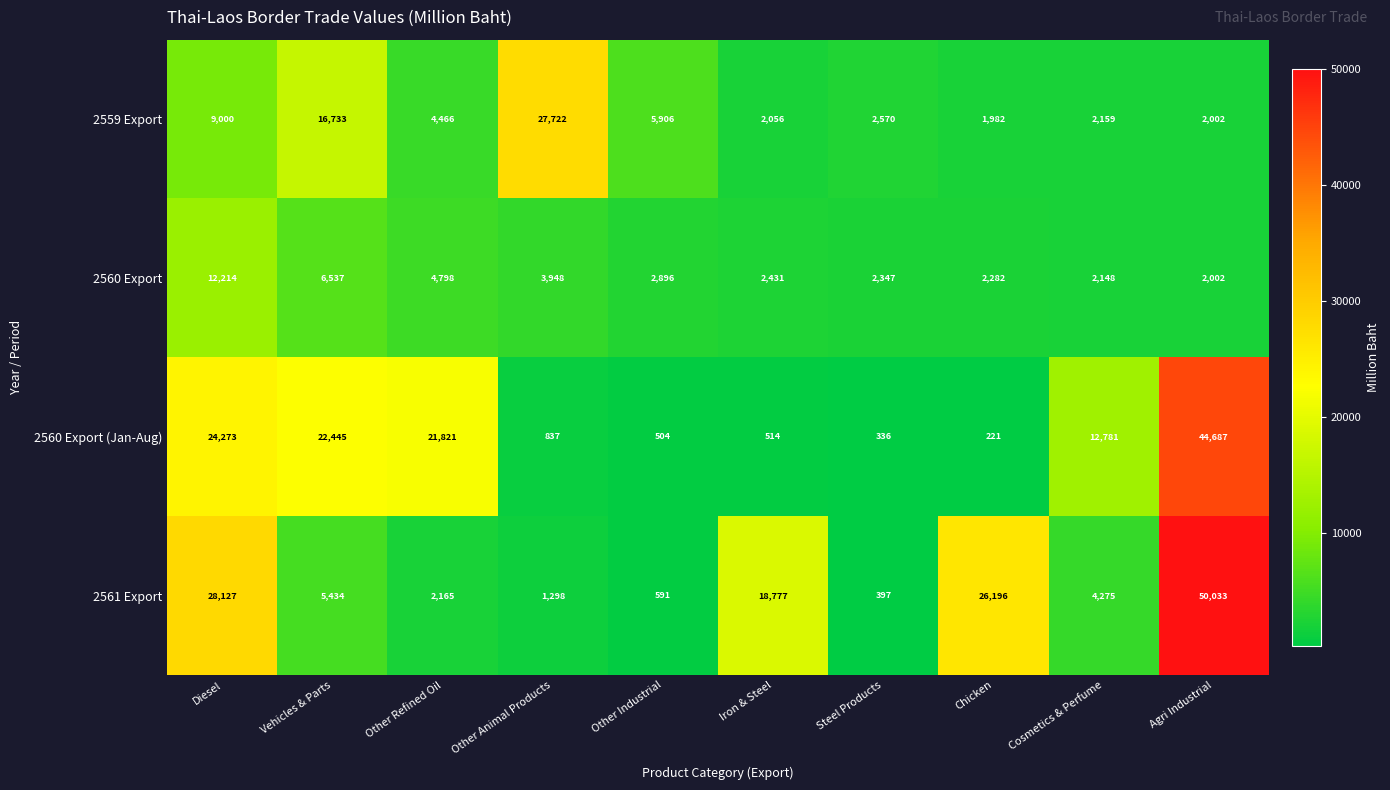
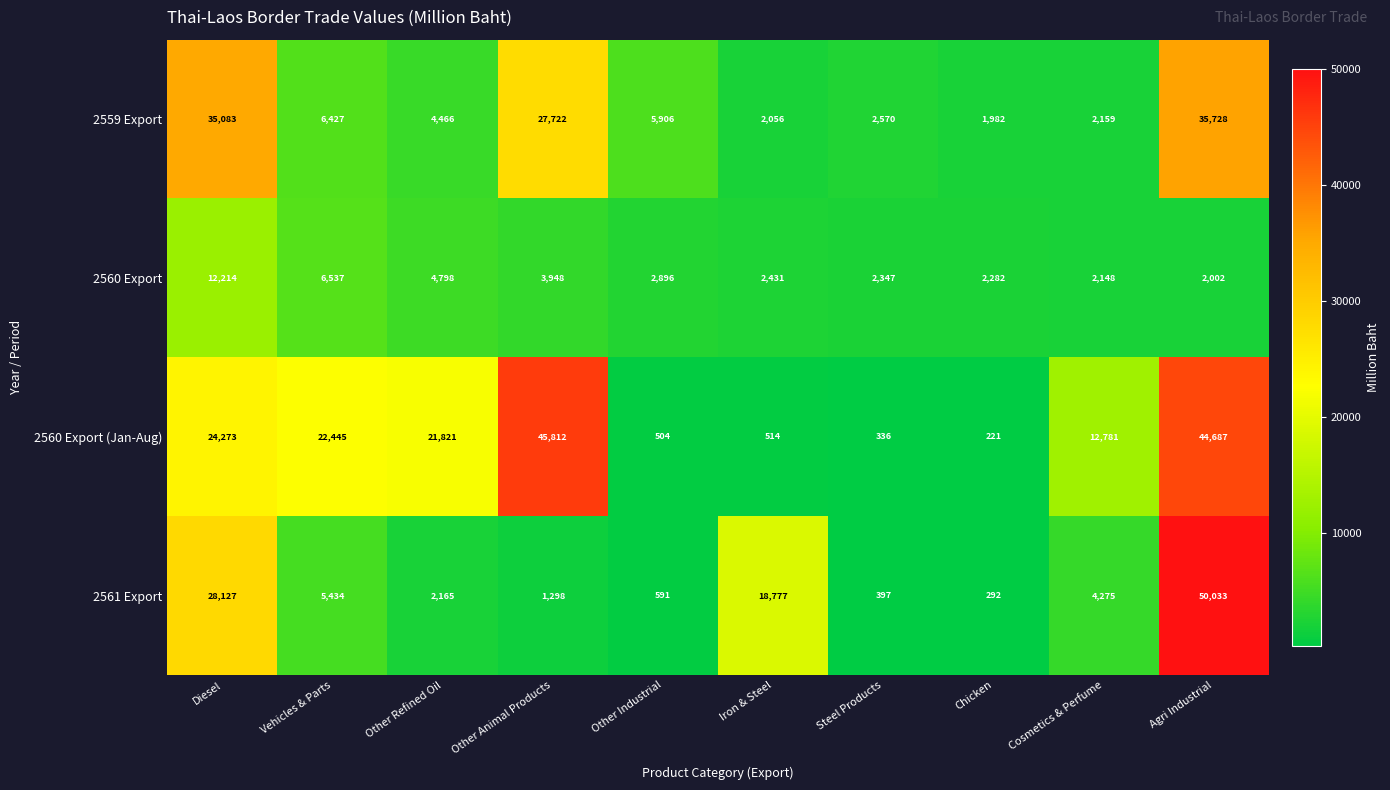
  {
    "2559 Export": {
-     "Diesel": "9,000",
-     "Vehicles & Parts": "16,733",
+     "Diesel": "35,083",
+     "Vehicles & Parts": "6,427",
      "Other Refined Oil": "4,466",
      "Other Animal Products": "27,722",
      "Other Industrial": "5,906",
      "Iron & Steel": "2,056",
      "Steel Products": "2,570",
      "Chicken": "1,982",
      "Cosmetics & Perfume": "2,159",
-     "Agri Industrial": "2,002"
+     "Agri Industrial": "35,728"
    },
    "2560 Export": {
      "Diesel": "12,214",
      "Vehicles & Parts": "6,537",
      "Other Refined Oil": "4,798",
      "Other Animal Products": "3,948",
      "Other Industrial": "2,896",
      "Iron & Steel": "2,431",
      "Steel Products": "2,347",
      "Chicken": "2,282",
      "Cosmetics & Perfume": "2,148",
      "Agri Industrial": "2,002"
    },
    "2560 Export (Jan-Aug)": {
      "Diesel": "24,273",
      "Vehicles & Parts": "22,445",
      "Other Refined Oil": "21,821",
-     "Other Animal Products": "837",
+     "Other Animal Products": "45,812",
      "Other Industrial": "504",
      "Iron & Steel": "514",
      "Steel Products": "336",
      "Chicken": "221",
      "Cosmetics & Perfume": "12,781",
      "Agri Industrial": "44,687"
    },
    "2561 Export": {
      "Diesel": "28,127",
      "Vehicles & Parts": "5,434",
      "Other Refined Oil": "2,165",
      "Other Animal Products": "1,298",
      "Other Industrial": "591",
      "Iron & Steel": "18,777",
      "Steel Products": "397",
-     "Chicken": "26,196",
+     "Chicken": "292",
      "Cosmetics & Perfume": "4,275",
      "Agri Industrial": "50,033"
    }
  }
